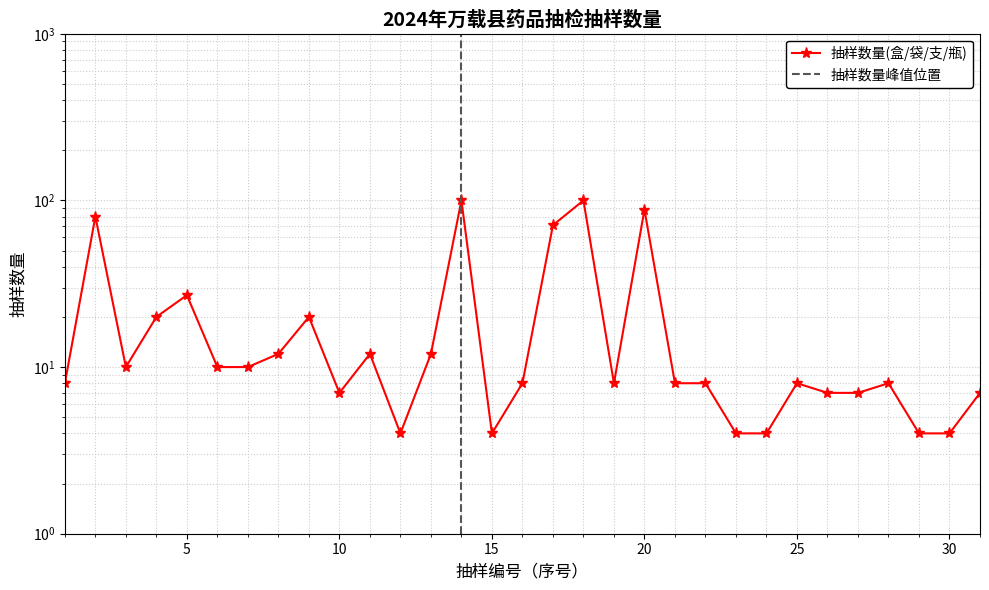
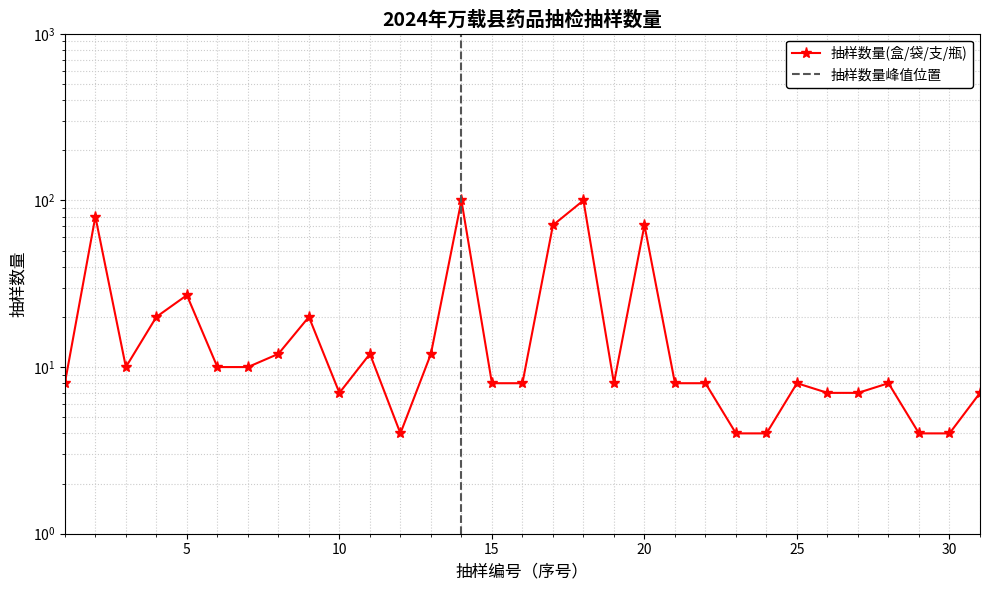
  {
    "5": 27,
    "10": 7,
-   "15": 4,
-   "20": 90,
+   "15": 8,
+   "20": 71,
    "25": 8,
    "30": 4
  }
